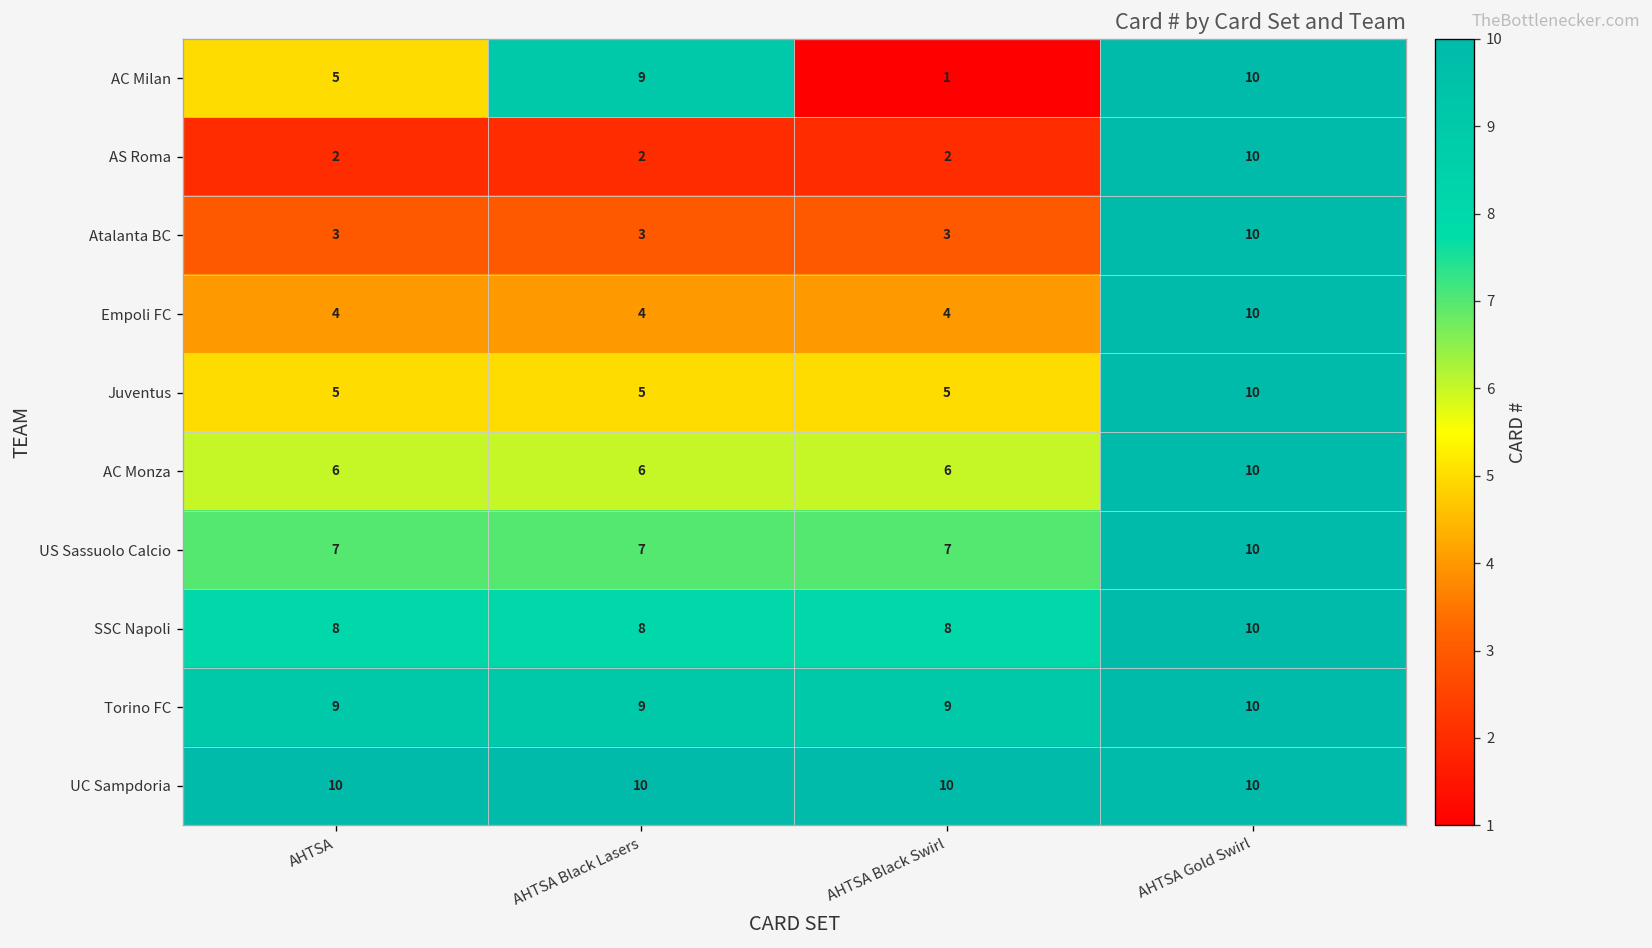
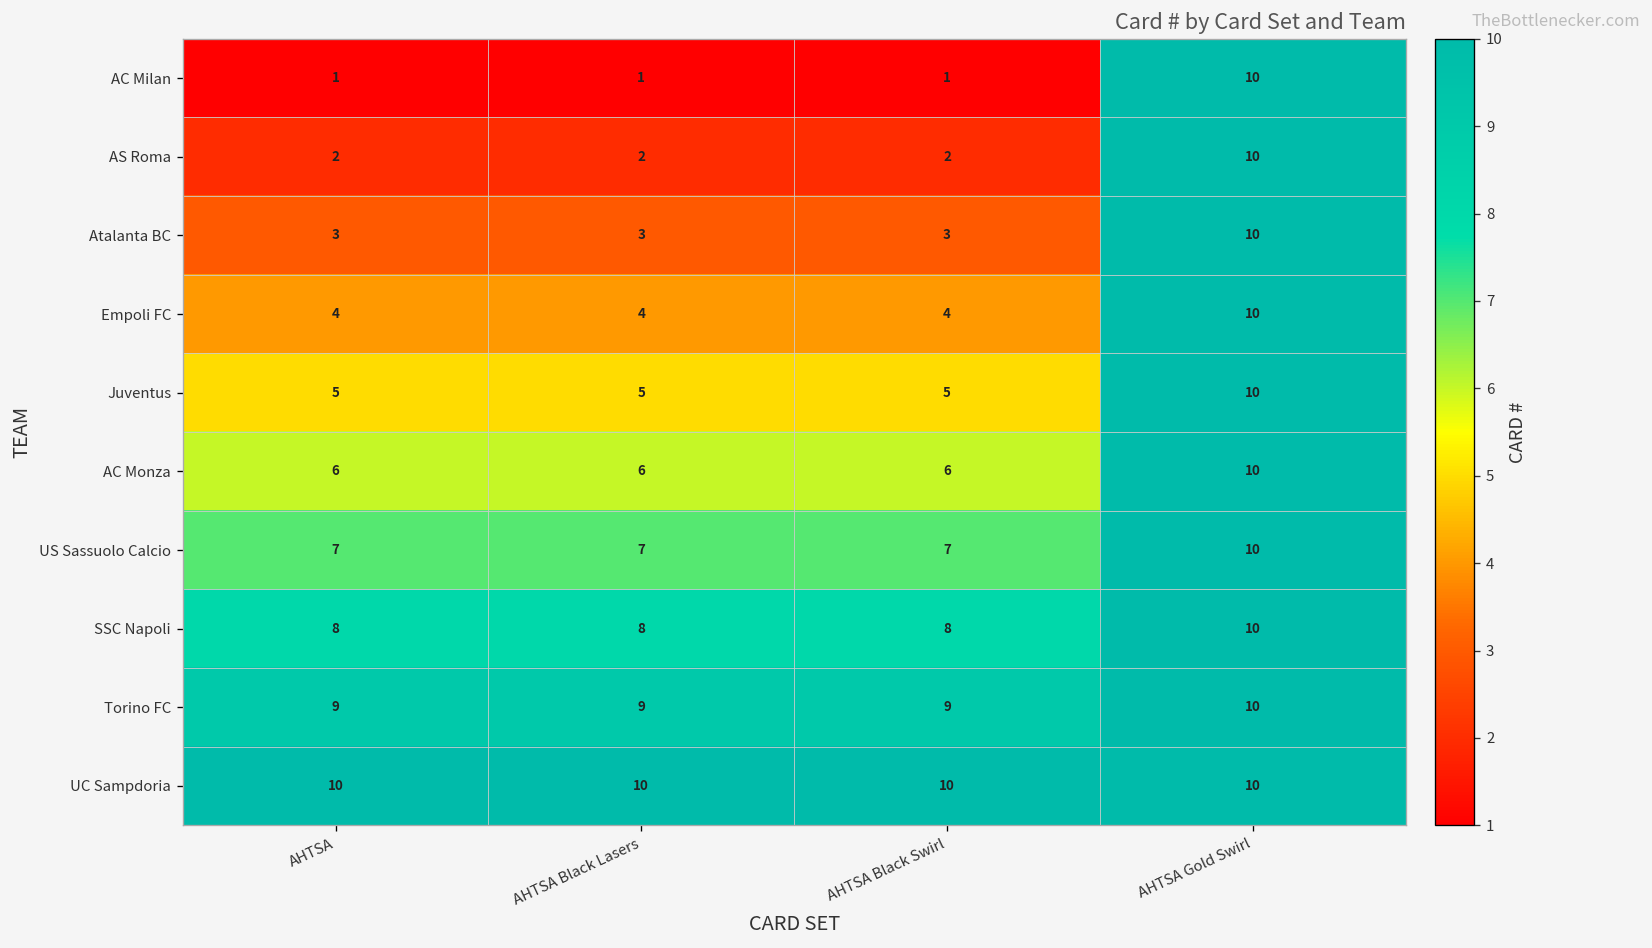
  {
    "AC Milan": {
-     "AHTSA": 5,
-     "AHTSA Black Lasers": 9,
+     "AHTSA": 1,
+     "AHTSA Black Lasers": 1,
      "AHTSA Black Swirl": 1,
      "AHTSA Gold Swirl": 10
    },
    "AS Roma": {
      "AHTSA": 2,
      "AHTSA Black Lasers": 2,
      "AHTSA Black Swirl": 2,
      "AHTSA Gold Swirl": 10
    },
    "Atalanta BC": {
      "AHTSA": 3,
      "AHTSA Black Lasers": 3,
      "AHTSA Black Swirl": 3,
      "AHTSA Gold Swirl": 10
    },
    "Empoli FC": {
      "AHTSA": 4,
      "AHTSA Black Lasers": 4,
      "AHTSA Black Swirl": 4,
      "AHTSA Gold Swirl": 10
    },
    "Juventus": {
      "AHTSA": 5,
      "AHTSA Black Lasers": 5,
      "AHTSA Black Swirl": 5,
      "AHTSA Gold Swirl": 10
    },
    "AC Monza": {
      "AHTSA": 6,
      "AHTSA Black Lasers": 6,
      "AHTSA Black Swirl": 6,
      "AHTSA Gold Swirl": 10
    },
    "US Sassuolo Calcio": {
      "AHTSA": 7,
      "AHTSA Black Lasers": 7,
      "AHTSA Black Swirl": 7,
      "AHTSA Gold Swirl": 10
    },
    "SSC Napoli": {
      "AHTSA": 8,
      "AHTSA Black Lasers": 8,
      "AHTSA Black Swirl": 8,
      "AHTSA Gold Swirl": 10
    },
    "Torino FC": {
      "AHTSA": 9,
      "AHTSA Black Lasers": 9,
      "AHTSA Black Swirl": 9,
      "AHTSA Gold Swirl": 10
    },
    "UC Sampdoria": {
      "AHTSA": 10,
      "AHTSA Black Lasers": 10,
      "AHTSA Black Swirl": 10,
      "AHTSA Gold Swirl": 10
    }
  }
